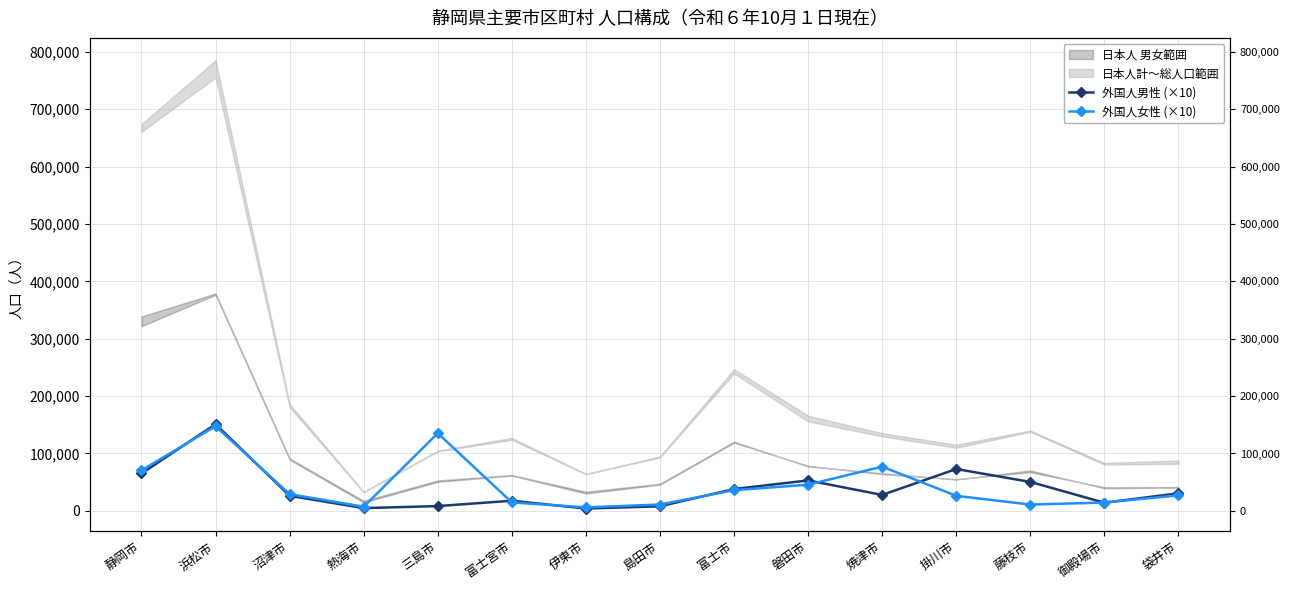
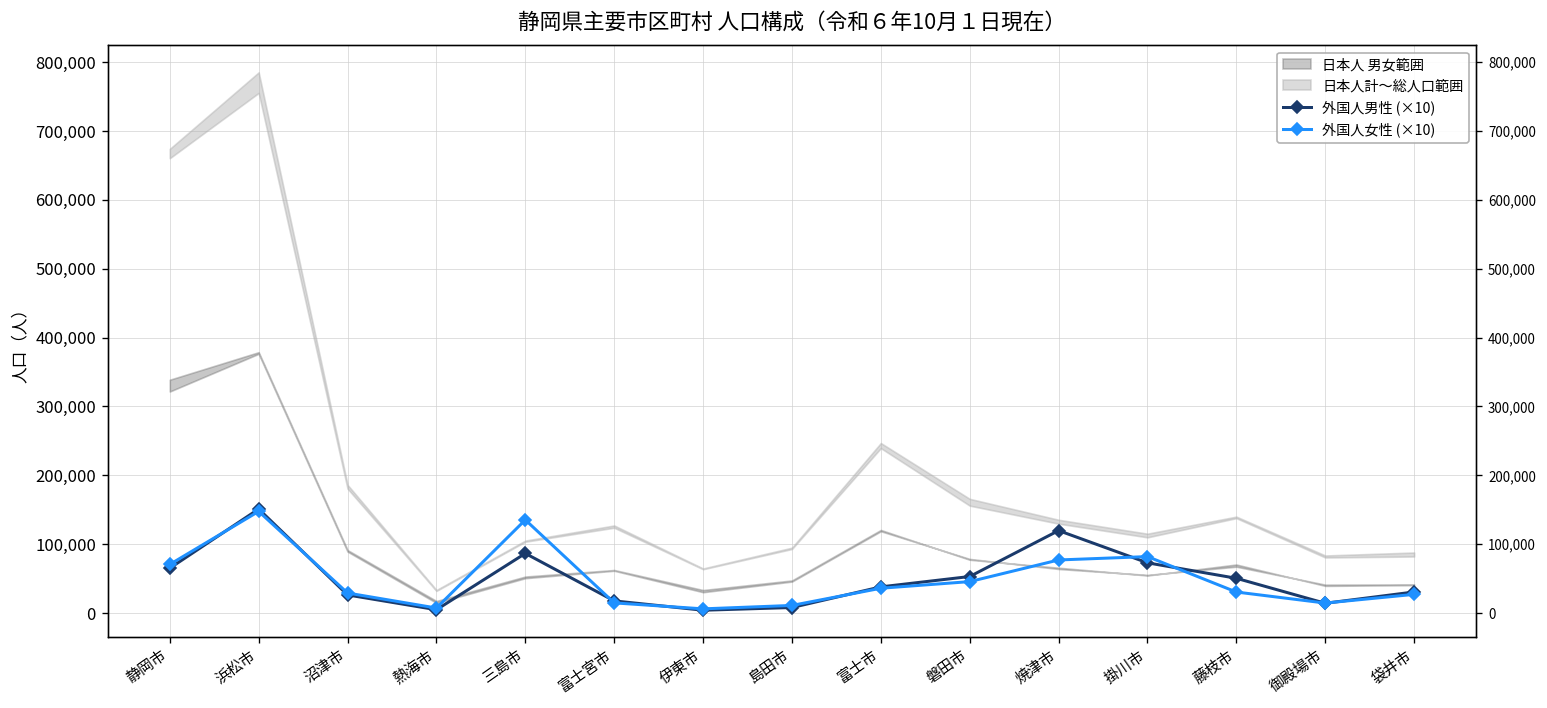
  {
    "外国人男性 (×10)": {
      "静岡市": "70,000",
-     "三島市": "10,000",
+     "三島市": "90,000",
      "磐田市": "50,000",
-     "焼津市": "30,000",
+     "焼津市": "120,000",
      "掛川市": "70,000",
      "藤枝市": "50,000"
    },
    "外国人女性 (×10)": {
      "静岡市": "70,000",
      "三島市": "140,000",
      "磐田市": "50,000",
      "焼津市": "80,000",
-     "掛川市": "30,000",
-     "藤枝市": "10,000"
+     "掛川市": "80,000",
+     "藤枝市": "30,000"
    }
  }
